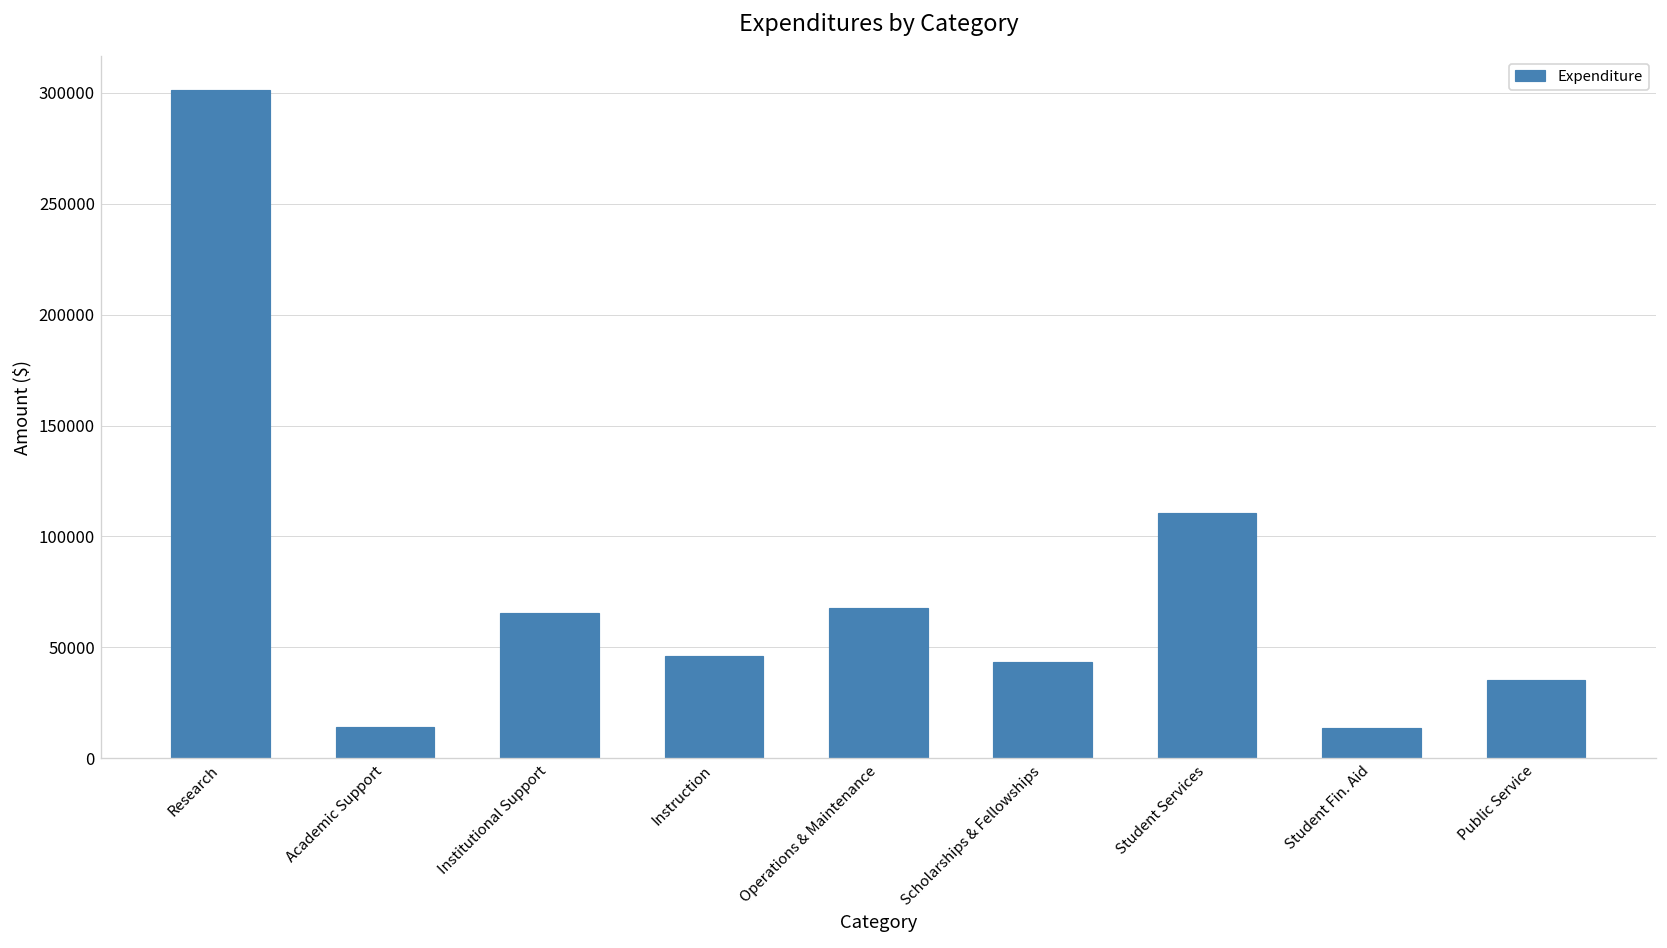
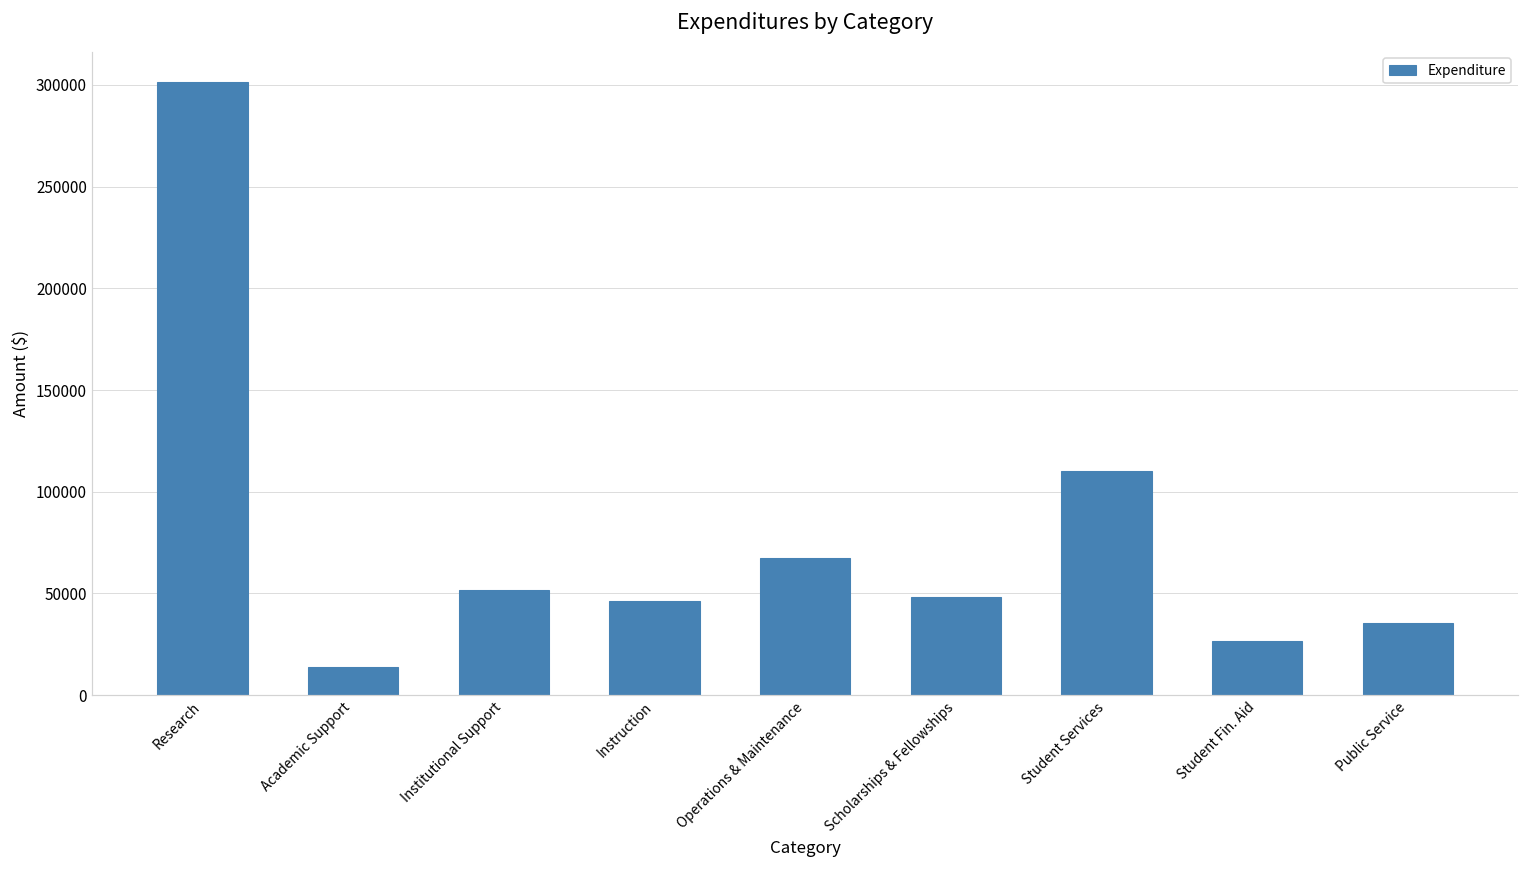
  {
    "Research": 301000,
    "Academic Support": 14000,
-   "Institutional Support": 65000,
+   "Institutional Support": 52000,
    "Instruction": 46000,
    "Operations & Maintenance": 68000,
-   "Scholarships & Fellowships": 43000,
+   "Scholarships & Fellowships": 48000,
    "Student Services": 110000,
-   "Student Fin. Aid": 14000,
+   "Student Fin. Aid": 27000,
    "Public Service": 36000
  }
